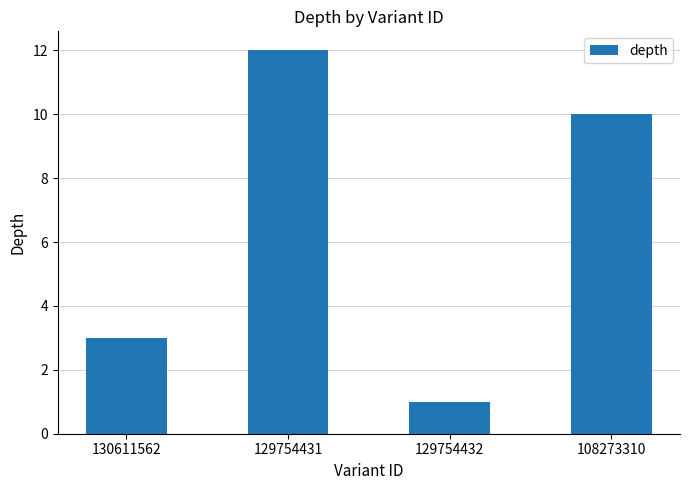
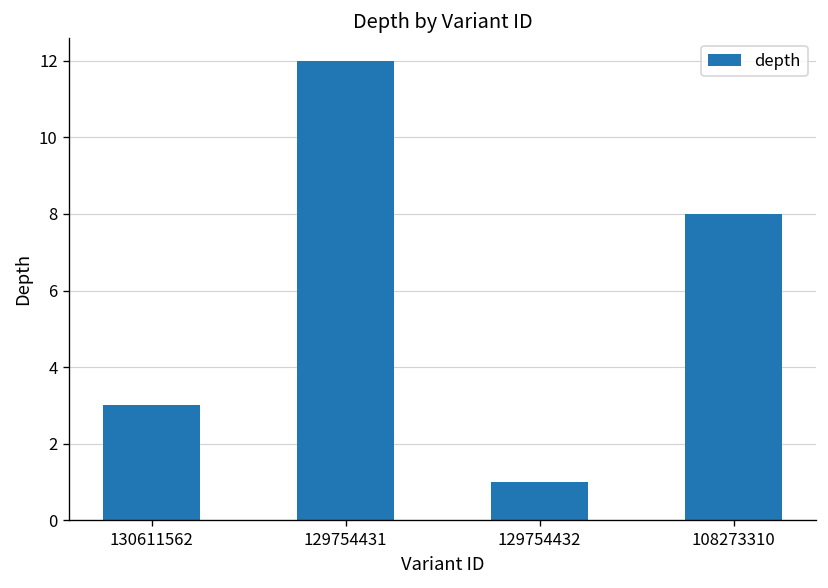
  {
    "130611562": 3,
    "129754431": 12,
    "129754432": 1,
-   "108273310": 10
+   "108273310": 8
  }
